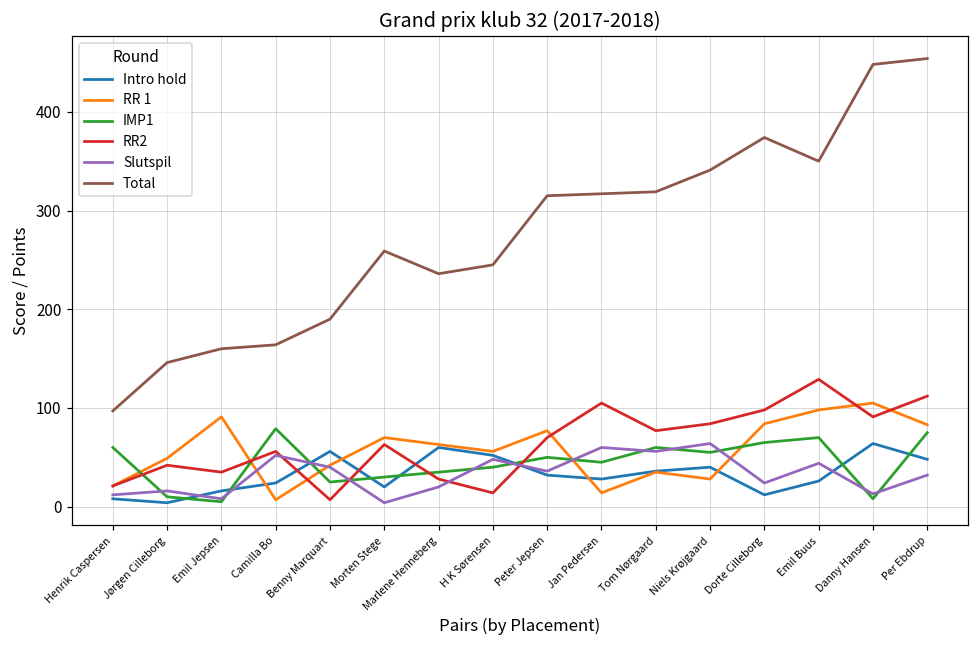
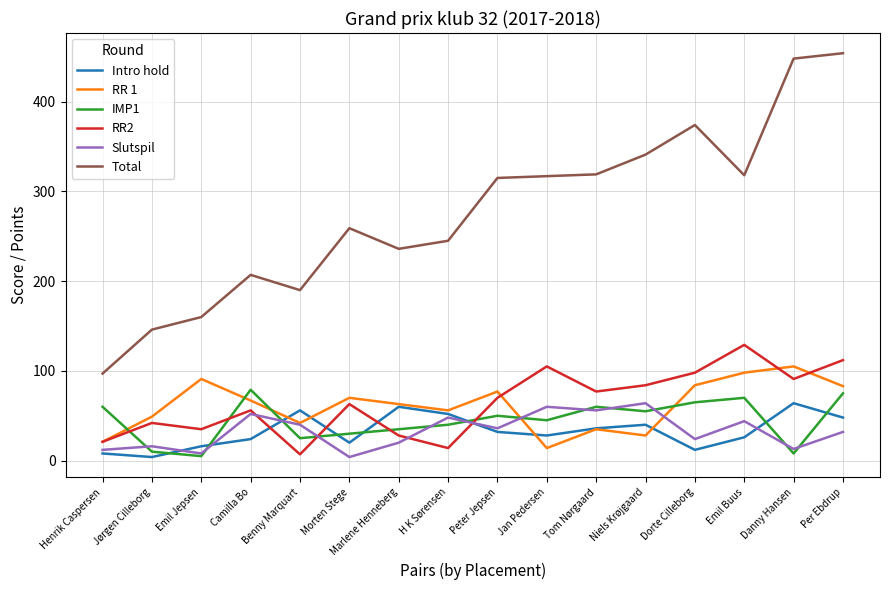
  {
    "Intro hold": {
      "Henrik Caspersen": 10,
      "Jørgen Cilleborg": 0,
      "Emil Jepsen": 20,
      "Camilla Bo": 20,
      "Benny Marquart": 60,
      "Morten Stege": 20,
      "Marlene Henneberg": 60,
      "H K Sørensen": 50,
      "Peter Jepsen": 30,
      "Jan Pedersen": 30,
      "Niels Krøjgaard": 40,
      "Dorte Cilleborg": 10,
      "Emil Buus": 30,
      "Danny Hansen": 60,
      "Per Ebdrup": 50
    },
    "RR 1": {
      "Jørgen Cilleborg": 50,
      "Emil Jepsen": 90,
-     "Camilla Bo": 10,
+     "Camilla Bo": 70,
      "Morten Stege": 70,
      "Marlene Henneberg": 60,
      "H K Sørensen": 60,
      "Peter Jepsen": 80,
      "Jan Pedersen": 10,
      "Niels Krøjgaard": 30,
      "Dorte Cilleborg": 80,
      "Emil Buus": 100,
      "Danny Hansen": 110,
      "Per Ebdrup": 80
    },
    "IMP1": {
      "Henrik Caspersen": 60,
      "Jørgen Cilleborg": 10,
      "Emil Jepsen": 10,
      "Camilla Bo": 80,
      "Benny Marquart": 30,
      "Morten Stege": 30,
      "Marlene Henneberg": 40,
      "H K Sørensen": 40,
      "Peter Jepsen": 50,
      "Jan Pedersen": 50,
      "Tom Nørgaard": 60,
      "Niels Krøjgaard": 60,
      "Dorte Cilleborg": 70,
      "Emil Buus": 70,
      "Danny Hansen": 10,
      "Per Ebdrup": 80
    },
    "RR2": {
      "Jørgen Cilleborg": 40,
      "Emil Jepsen": 40,
      "Camilla Bo": 60,
      "Benny Marquart": 10,
      "Morten Stege": 60,
      "Marlene Henneberg": 30,
      "H K Sørensen": 10,
      "Peter Jepsen": 70,
      "Jan Pedersen": 110,
      "Tom Nørgaard": 80,
      "Niels Krøjgaard": 80,
      "Dorte Cilleborg": 100,
      "Emil Buus": 130,
      "Danny Hansen": 90,
      "Per Ebdrup": 110
    },
    "Slutspil": {
      "Henrik Caspersen": 10,
      "Jørgen Cilleborg": 20,
      "Emil Jepsen": 10,
      "Camilla Bo": 50,
      "Morten Stege": 0,
      "Marlene Henneberg": 20,
      "H K Sørensen": 50,
      "Peter Jepsen": 40,
      "Jan Pedersen": 60,
      "Tom Nørgaard": 60,
      "Niels Krøjgaard": 60,
      "Dorte Cilleborg": 20,
      "Emil Buus": 40,
      "Danny Hansen": 10,
      "Per Ebdrup": 30
    },
    "Total": {
      "Henrik Caspersen": 100,
      "Jørgen Cilleborg": 150,
      "Emil Jepsen": 160,
-     "Camilla Bo": 160,
+     "Camilla Bo": 210,
      "Benny Marquart": 190,
      "Morten Stege": 260,
      "Marlene Henneberg": 240,
      "H K Sørensen": 250,
      "Peter Jepsen": 320,
      "Jan Pedersen": 320,
      "Tom Nørgaard": 320,
      "Niels Krøjgaard": 340,
      "Dorte Cilleborg": 370,
-     "Emil Buus": 350,
+     "Emil Buus": 320,
      "Danny Hansen": 450,
      "Per Ebdrup": 450
    }
  }
